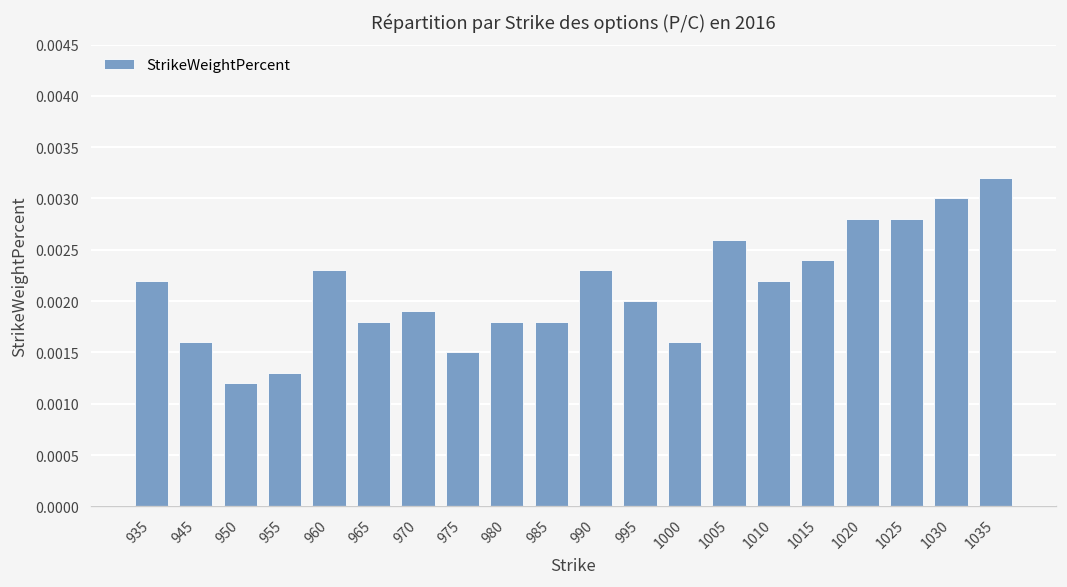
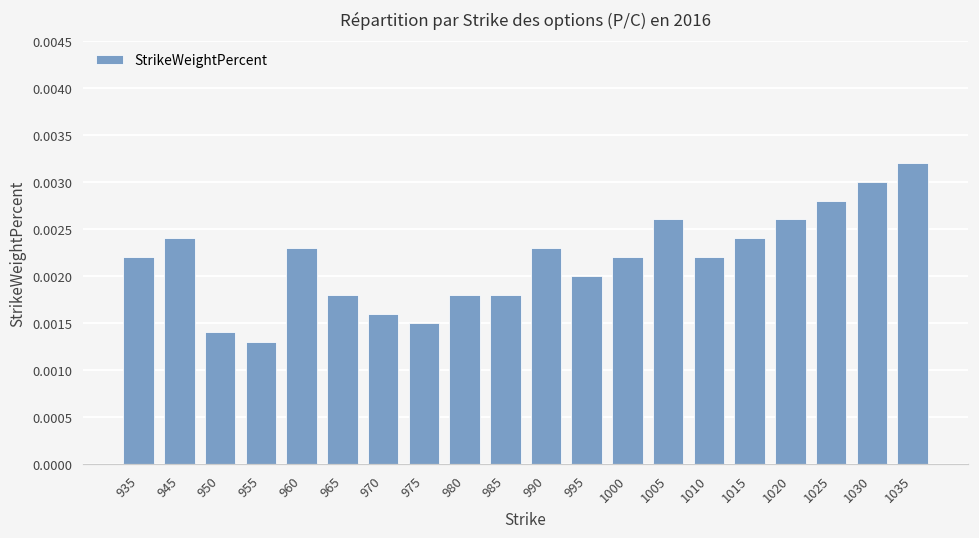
  {
    "935": 0.0022,
-   "945": 0.0016,
-   "950": 0.0012,
+   "945": 0.0024,
+   "950": 0.0014,
    "955": 0.0013,
    "960": 0.0023,
    "965": 0.0018,
-   "970": 0.0019,
+   "970": 0.0016,
    "975": 0.0015,
    "980": 0.0018,
    "985": 0.0018,
    "990": 0.0023,
    "995": 0.0020,
-   "1000": 0.0016,
+   "1000": 0.0022,
    "1005": 0.0026,
    "1010": 0.0022,
    "1015": 0.0024,
-   "1020": 0.0028,
+   "1020": 0.0026,
    "1025": 0.0028,
    "1030": 0.0030,
    "1035": 0.0032
  }
